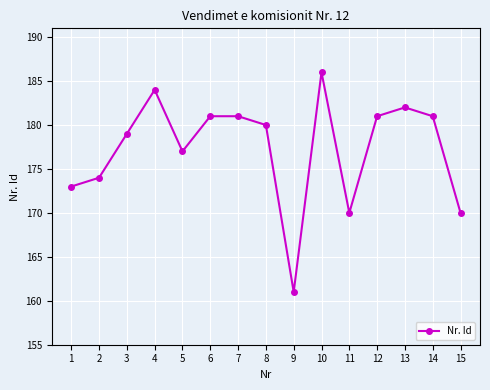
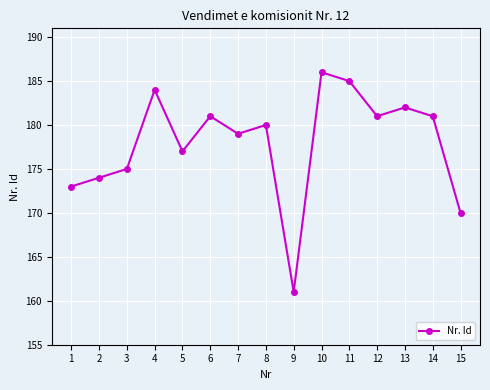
  {
    "1": 173,
    "2": 174,
-   "3": 179,
+   "3": 175,
    "4": 184,
    "5": 177,
    "6": 181,
-   "7": 181,
+   "7": 179,
    "8": 180,
    "9": 161,
    "10": 186,
-   "11": 170,
+   "11": 185,
    "12": 181,
    "13": 182,
    "14": 181,
    "15": 170
  }
